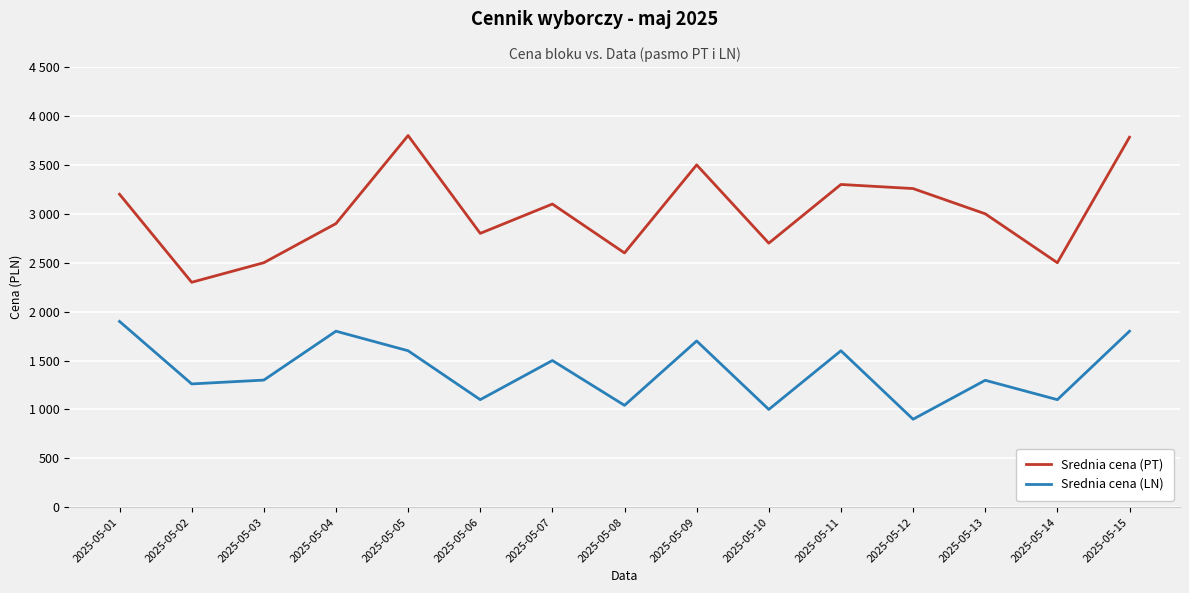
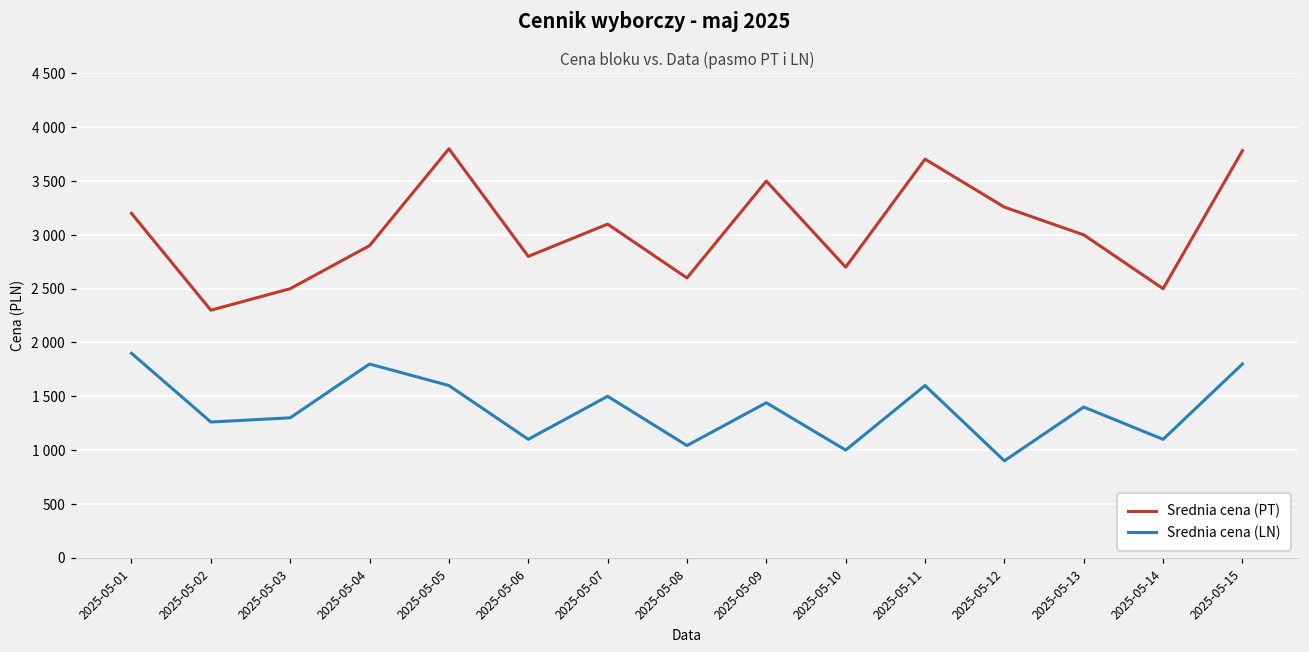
  {
    "Srednia cena (PT)": {
      "2025-05-01": 3200,
      "2025-05-02": 2300,
      "2025-05-03": 2500,
      "2025-05-04": 2900,
      "2025-05-05": 3800,
      "2025-05-06": 2800,
      "2025-05-07": 3100,
      "2025-05-08": 2600,
      "2025-05-09": 3500,
      "2025-05-10": 2700,
-     "2025-05-11": 3300,
+     "2025-05-11": 3700,
      "2025-05-12": 3300,
      "2025-05-13": 3000,
      "2025-05-14": 2500,
      "2025-05-15": 3800
    },
    "Srednia cena (LN)": {
      "2025-05-01": 1900,
      "2025-05-02": 1300,
      "2025-05-03": 1300,
      "2025-05-04": 1800,
      "2025-05-05": 1600,
      "2025-05-06": 1100,
      "2025-05-07": 1500,
      "2025-05-08": 1000,
-     "2025-05-09": 1700,
+     "2025-05-09": 1400,
      "2025-05-10": 1000,
      "2025-05-11": 1600,
      "2025-05-12": 900,
-     "2025-05-13": 1300,
+     "2025-05-13": 1400,
      "2025-05-14": 1100,
      "2025-05-15": 1800
    }
  }
